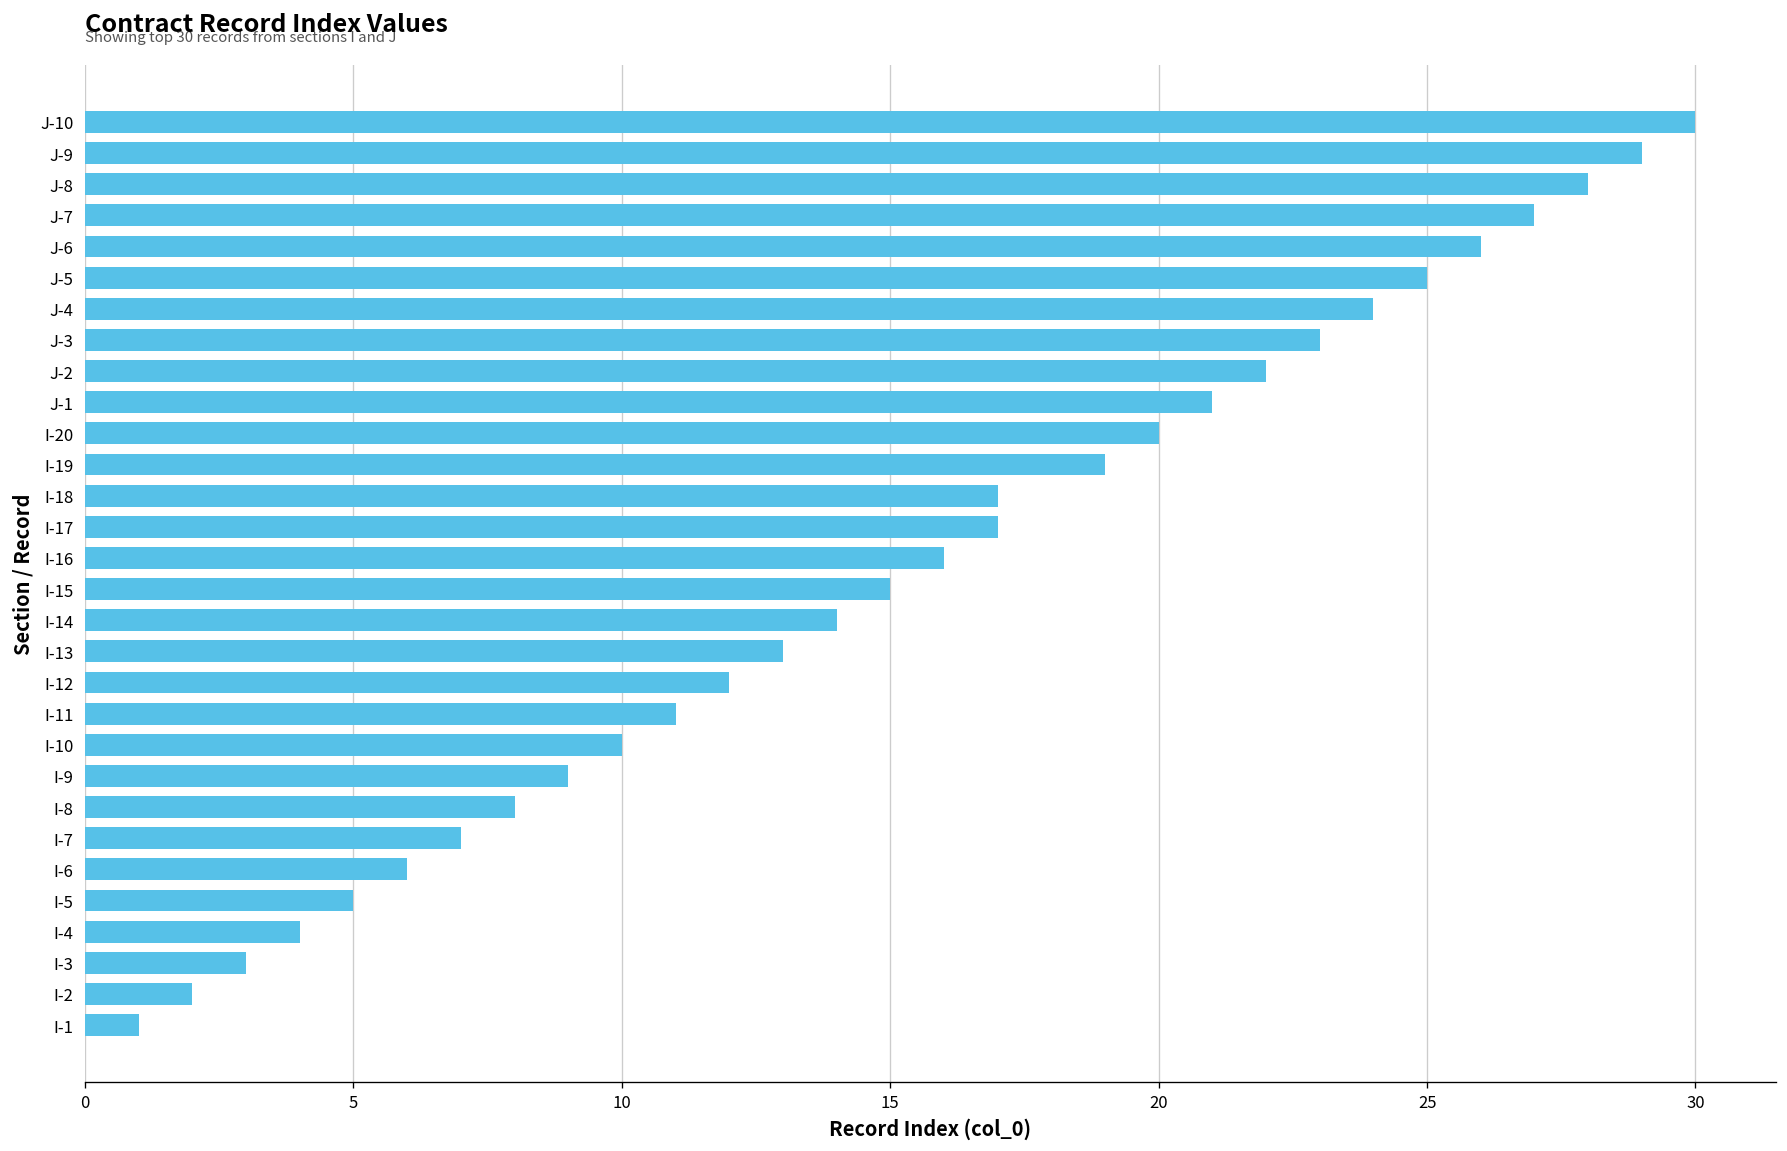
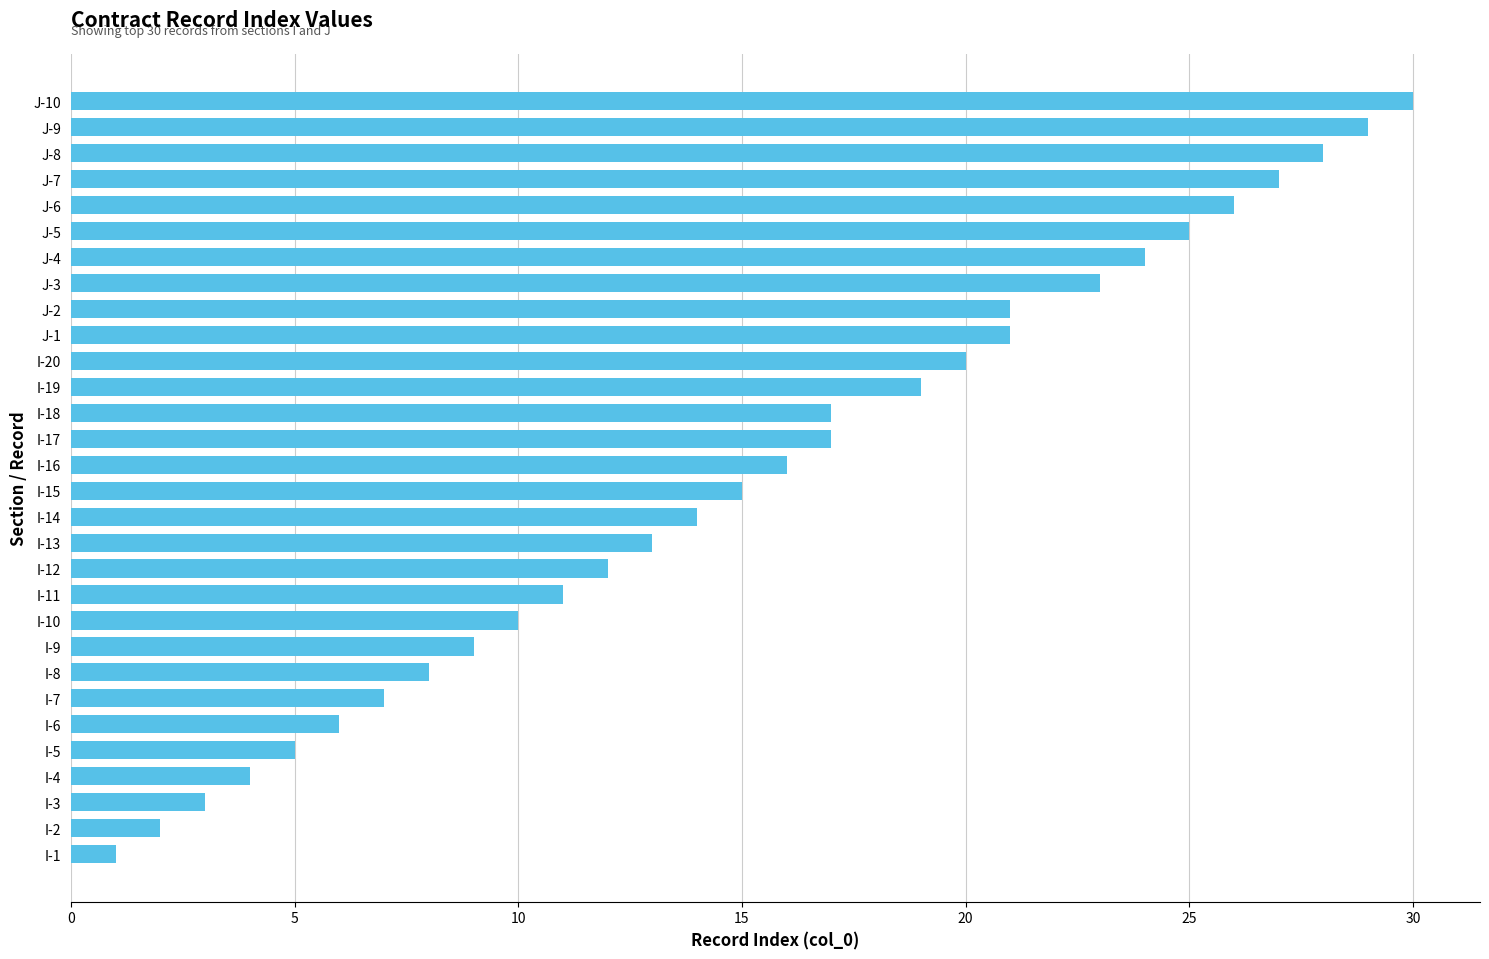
  {
    "J-10": 30,
    "J-9": 29,
    "J-8": 28,
    "J-7": 27,
    "J-6": 26,
    "J-5": 25,
    "J-4": 24,
    "J-3": 23,
-   "J-2": 22,
+   "J-2": 21,
    "J-1": 21,
    "I-20": 20,
    "I-19": 19,
    "I-18": 17,
    "I-17": 17,
    "I-16": 16,
    "I-15": 15,
    "I-14": 14,
    "I-13": 13,
    "I-12": 12,
    "I-11": 11,
    "I-10": 10,
    "I-9": 9,
    "I-8": 8,
    "I-7": 7,
    "I-6": 6,
    "I-5": 5,
    "I-4": 4,
    "I-3": 3,
    "I-2": 2,
    "I-1": 1
  }
